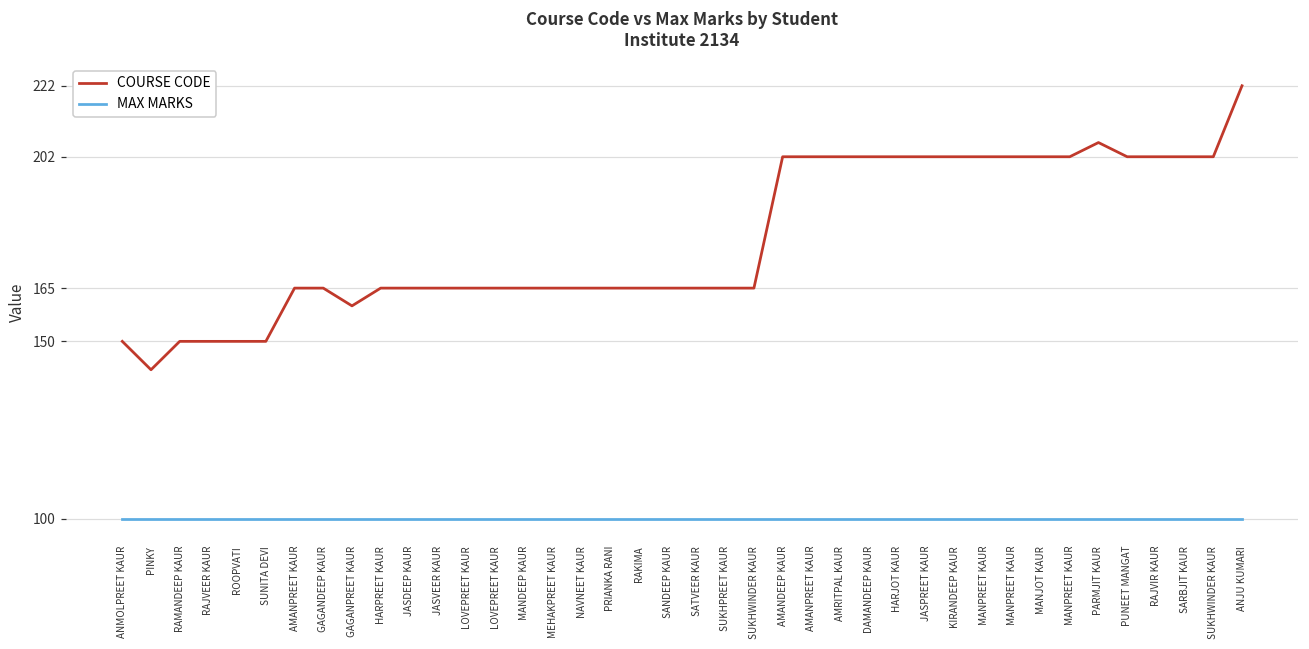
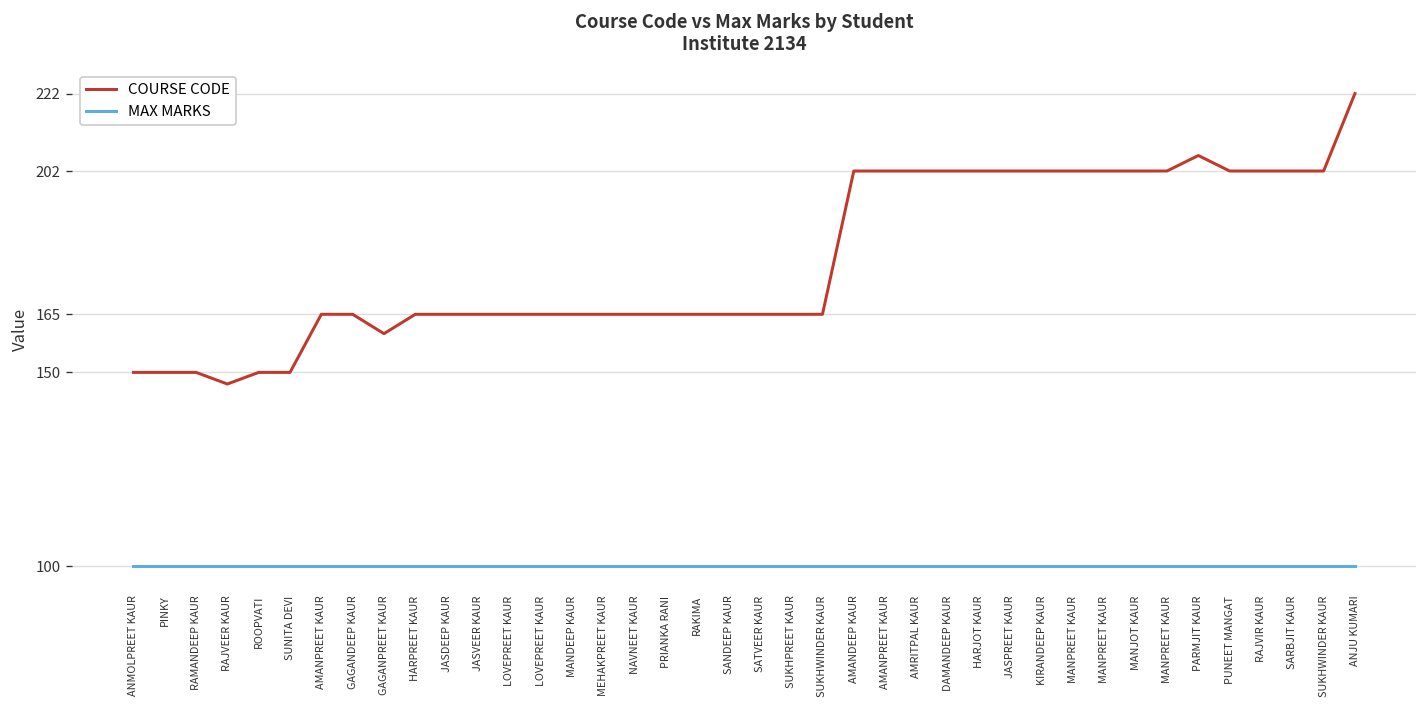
  {
    "COURSE CODE": {
      "ANMOLPREET KAUR": 150,
-     "PINKY": 142,
+     "PINKY": 150,
      "RAMANDEEP KAUR": 150,
-     "RAJVEER KAUR": 150,
+     "RAJVEER KAUR": 147,
      "ROOPVATI": 150,
      "SUNITA DEVI": 150,
      "GAGANDEEP KAUR": 165,
      "GAGANPREET KAUR": 160,
      "HARPREET KAUR": 165,
      "JASDEEP KAUR": 165,
      "JASVEER KAUR": 165,
      "MANDEEP KAUR": 165,
      "MEHAKPREET KAUR": 165,
      "NAVNEET KAUR": 165,
      "PRIANKA RANI": 165,
      "RAKIMA": 165,
      "SANDEEP KAUR": 165,
      "SATVEER KAUR": 165,
      "SUKHPREET KAUR": 165,
      "AMANDEEP KAUR": 202,
      "AMRITPAL KAUR": 202,
      "DAMANDEEP KAUR": 202,
      "HARJOT KAUR": 202,
      "JASPREET KAUR": 202,
      "KIRANDEEP KAUR": 202,
      "MANJOT KAUR": 202,
      "PARMJIT KAUR": 206,
      "PUNEET MANGAT": 202,
      "RAJVIR KAUR": 202,
      "SARBJIT KAUR": 202,
      "ANJU KUMARI": 222
    },
    "MAX MARKS": {
      "ANMOLPREET KAUR": 100,
      "PINKY": 100,
      "RAMANDEEP KAUR": 100,
      "RAJVEER KAUR": 100,
      "ROOPVATI": 100,
      "SUNITA DEVI": 100,
      "GAGANDEEP KAUR": 100,
      "GAGANPREET KAUR": 100,
      "HARPREET KAUR": 100,
      "JASDEEP KAUR": 100,
      "JASVEER KAUR": 100,
      "MANDEEP KAUR": 100,
      "MEHAKPREET KAUR": 100,
      "NAVNEET KAUR": 100,
      "PRIANKA RANI": 100,
      "RAKIMA": 100,
      "SANDEEP KAUR": 100,
      "SATVEER KAUR": 100,
      "SUKHPREET KAUR": 100,
      "AMANDEEP KAUR": 100,
      "AMRITPAL KAUR": 100,
      "DAMANDEEP KAUR": 100,
      "HARJOT KAUR": 100,
      "JASPREET KAUR": 100,
      "KIRANDEEP KAUR": 100,
      "MANJOT KAUR": 100,
      "PARMJIT KAUR": 100,
      "PUNEET MANGAT": 100,
      "RAJVIR KAUR": 100,
      "SARBJIT KAUR": 100,
      "ANJU KUMARI": 100
    }
  }
